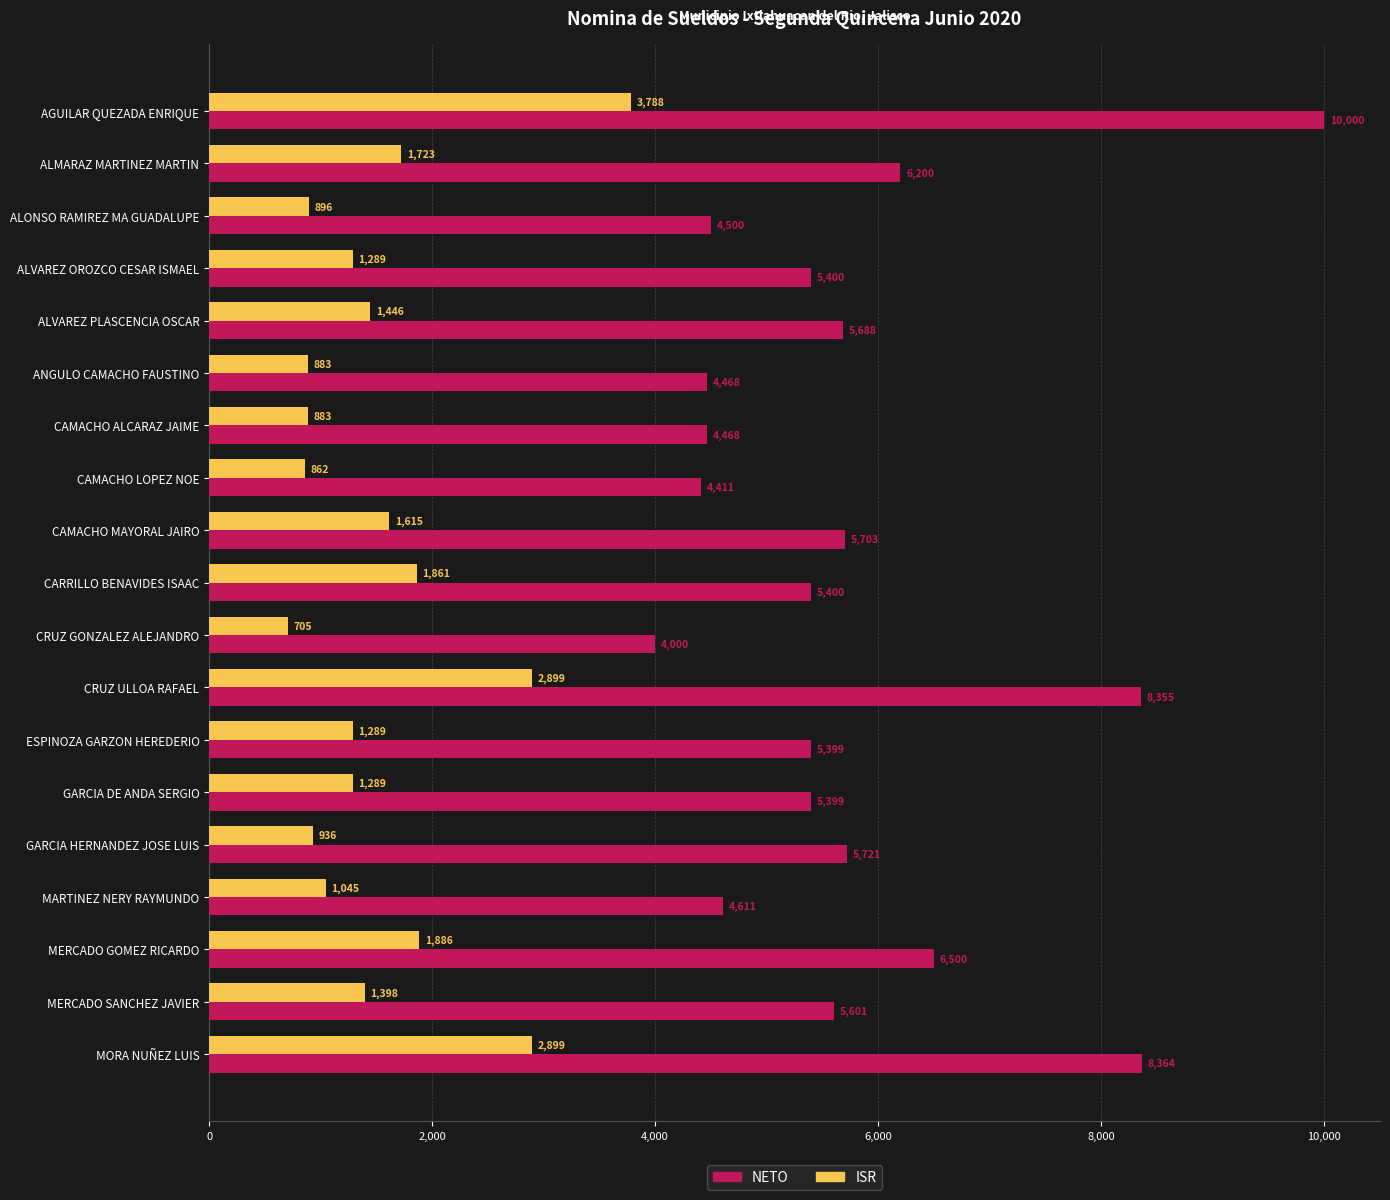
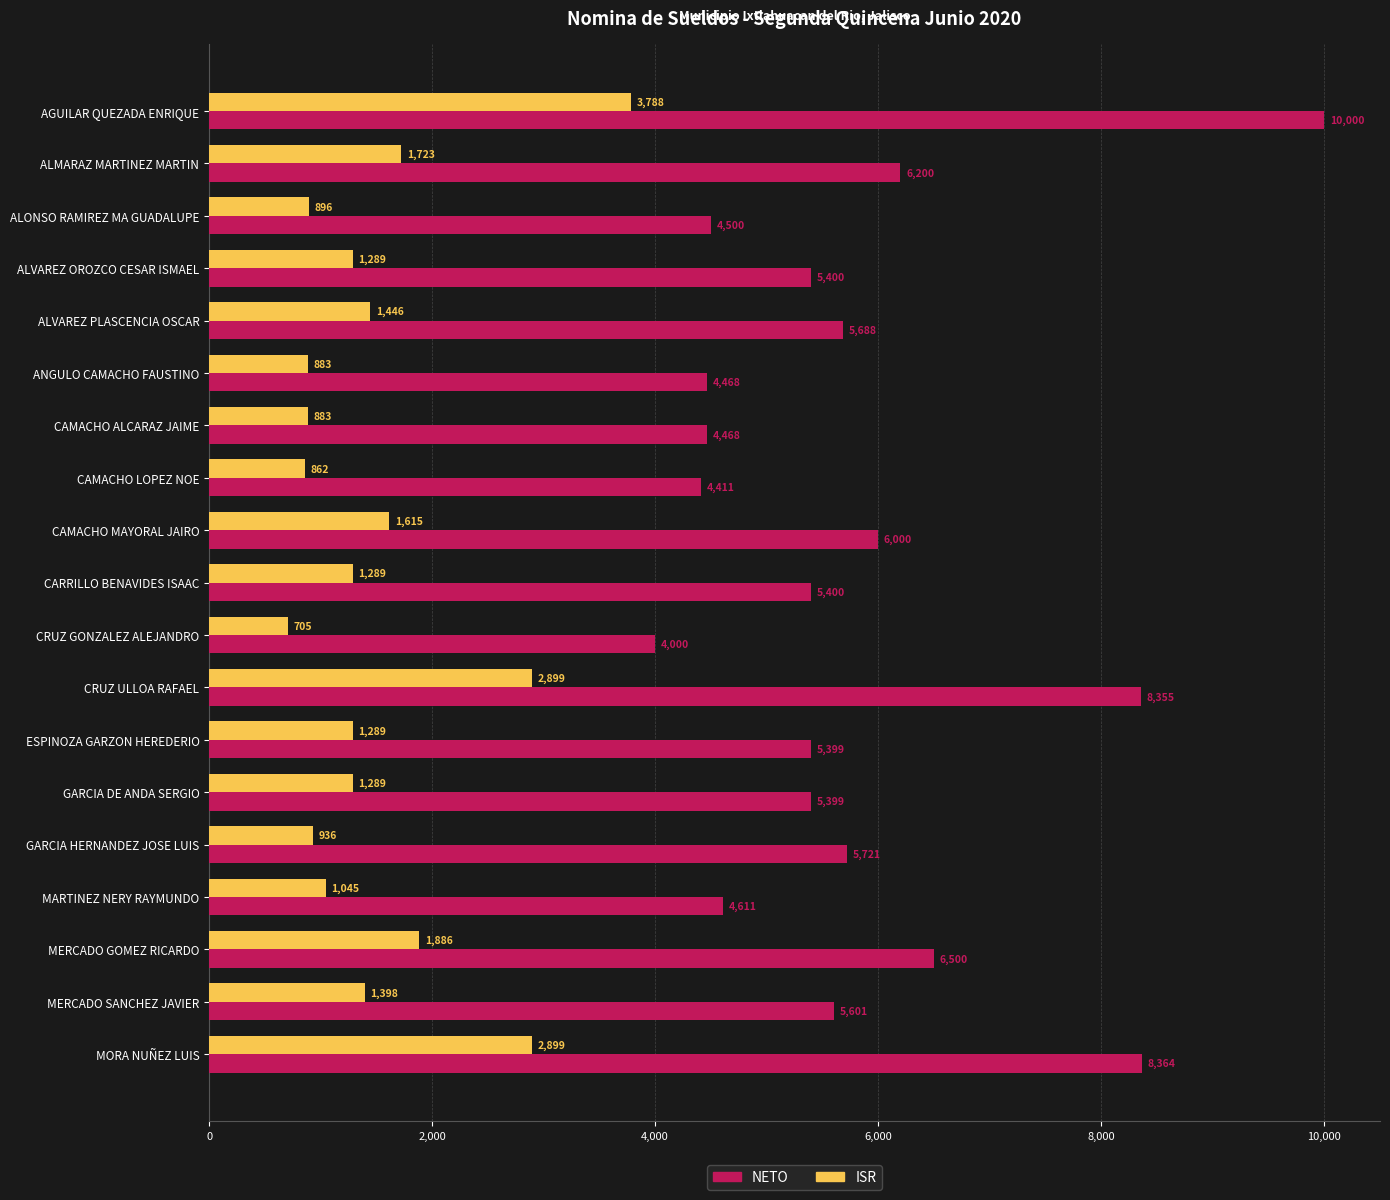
  {
    "NETO": {
      "AGUILAR QUEZADA ENRIQUE": "10,000",
      "ALMARAZ MARTINEZ MARTIN": "6,200",
      "ALONSO RAMIREZ MA GUADALUPE": "4,500",
      "ALVAREZ OROZCO CESAR ISMAEL": "5,400",
      "ALVAREZ PLASCENCIA OSCAR": "5,688",
      "ANGULO CAMACHO FAUSTINO": "4,468",
      "CAMACHO ALCARAZ JAIME": "4,468",
      "CAMACHO LOPEZ NOE": "4,411",
-     "CAMACHO MAYORAL JAIRO": "5,703",
+     "CAMACHO MAYORAL JAIRO": "6,000",
      "CARRILLO BENAVIDES ISAAC": "5,400",
      "CRUZ GONZALEZ ALEJANDRO": "4,000",
      "CRUZ ULLOA RAFAEL": "8,355",
      "ESPINOZA GARZON HEREDERIO": "5,399",
      "GARCIA DE ANDA SERGIO": "5,399",
      "GARCIA HERNANDEZ JOSE LUIS": "5,721",
      "MARTINEZ NERY RAYMUNDO": "4,611",
      "MERCADO GOMEZ RICARDO": "6,500",
      "MERCADO SANCHEZ JAVIER": "5,601",
      "MORA NUÑEZ LUIS": "8,364"
    },
    "ISR": {
      "AGUILAR QUEZADA ENRIQUE": "3,788",
      "ALMARAZ MARTINEZ MARTIN": "1,723",
      "ALONSO RAMIREZ MA GUADALUPE": "896",
      "ALVAREZ OROZCO CESAR ISMAEL": "1,289",
      "ALVAREZ PLASCENCIA OSCAR": "1,446",
      "ANGULO CAMACHO FAUSTINO": "883",
      "CAMACHO ALCARAZ JAIME": "883",
      "CAMACHO LOPEZ NOE": "862",
      "CAMACHO MAYORAL JAIRO": "1,615",
-     "CARRILLO BENAVIDES ISAAC": "1,861",
+     "CARRILLO BENAVIDES ISAAC": "1,289",
      "CRUZ GONZALEZ ALEJANDRO": "705",
      "CRUZ ULLOA RAFAEL": "2,899",
      "ESPINOZA GARZON HEREDERIO": "1,289",
      "GARCIA DE ANDA SERGIO": "1,289",
      "GARCIA HERNANDEZ JOSE LUIS": "936",
      "MARTINEZ NERY RAYMUNDO": "1,045",
      "MERCADO GOMEZ RICARDO": "1,886",
      "MERCADO SANCHEZ JAVIER": "1,398",
      "MORA NUÑEZ LUIS": "2,899"
    }
  }
